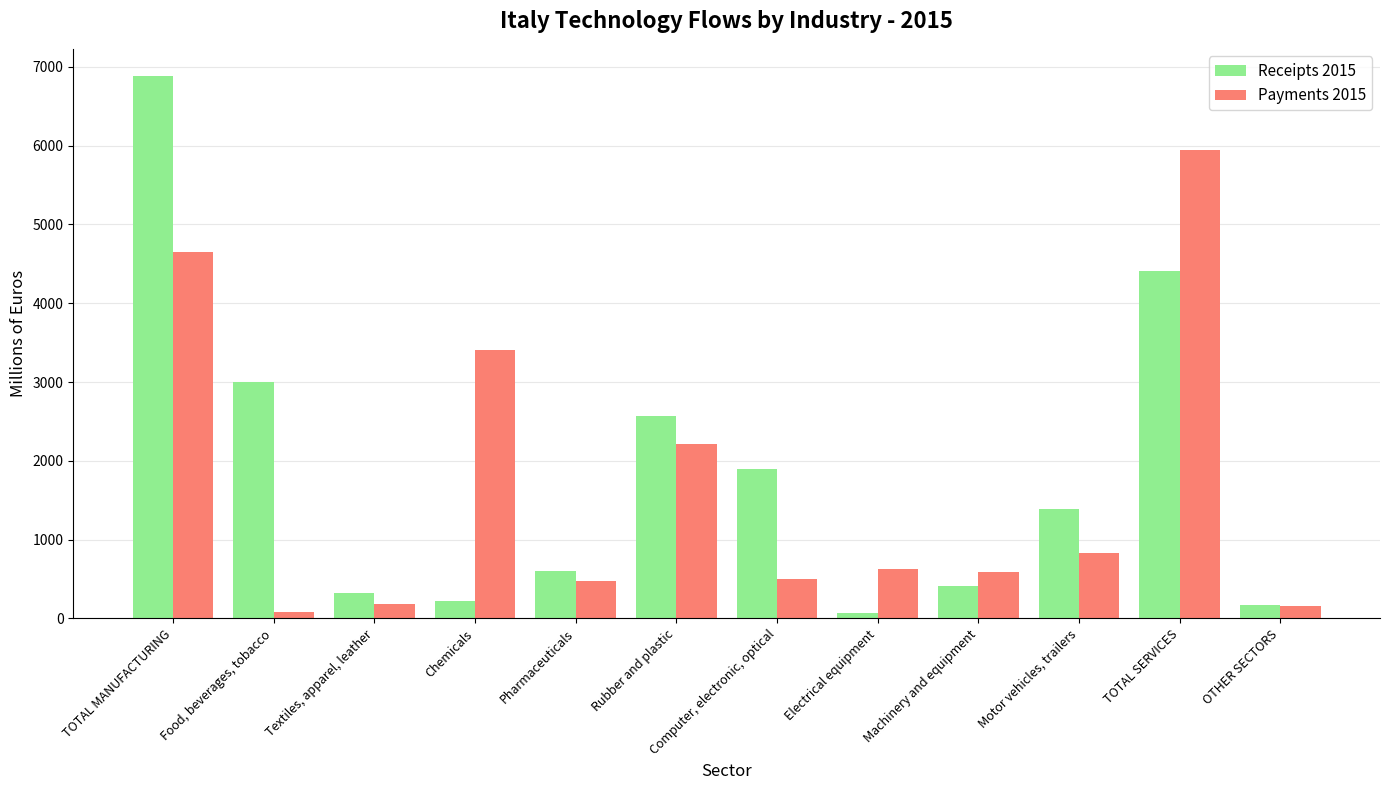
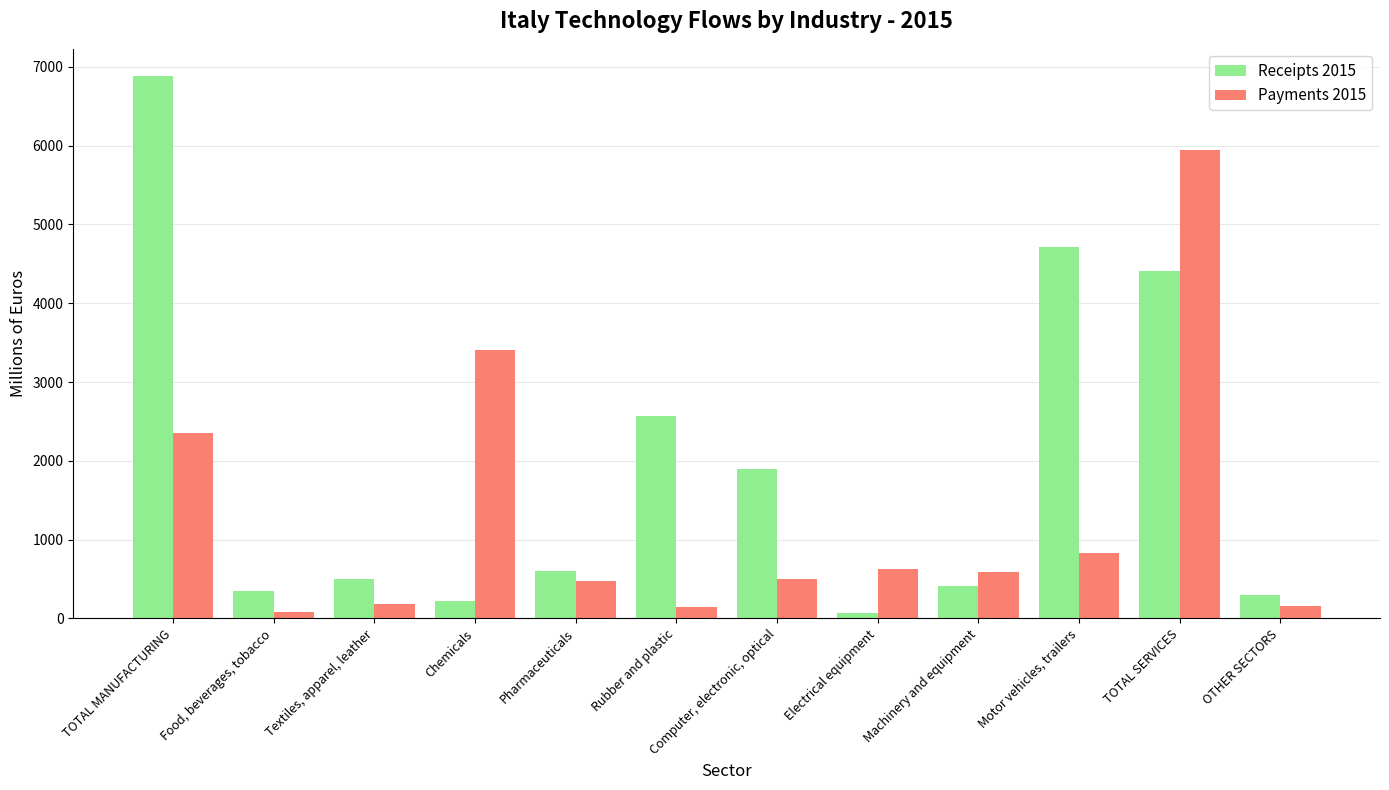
  {
    "Receipts 2015": {
      "TOTAL MANUFACTURING": 6900,
-     "Food, beverages, tobacco": 3000,
-     "Textiles, apparel, leather": 300,
+     "Food, beverages, tobacco": 300,
+     "Textiles, apparel, leather": 500,
      "Chemicals": 200,
      "Pharmaceuticals": 600,
      "Rubber and plastic": 2600,
      "Computer, electronic, optical": 1900,
      "Electrical equipment": 100,
      "Machinery and equipment": 400,
-     "Motor vehicles, trailers": 1400,
+     "Motor vehicles, trailers": 4700,
      "TOTAL SERVICES": 4400,
-     "OTHER SECTORS": 200
+     "OTHER SECTORS": 300
    },
    "Payments 2015": {
-     "TOTAL MANUFACTURING": 4600,
+     "TOTAL MANUFACTURING": 2400,
      "Food, beverages, tobacco": 100,
      "Textiles, apparel, leather": 200,
      "Chemicals": 3400,
      "Pharmaceuticals": 500,
-     "Rubber and plastic": 2200,
+     "Rubber and plastic": 200,
      "Computer, electronic, optical": 500,
      "Electrical equipment": 600,
      "Machinery and equipment": 600,
      "Motor vehicles, trailers": 800,
      "TOTAL SERVICES": 6000,
      "OTHER SECTORS": 200
    }
  }
